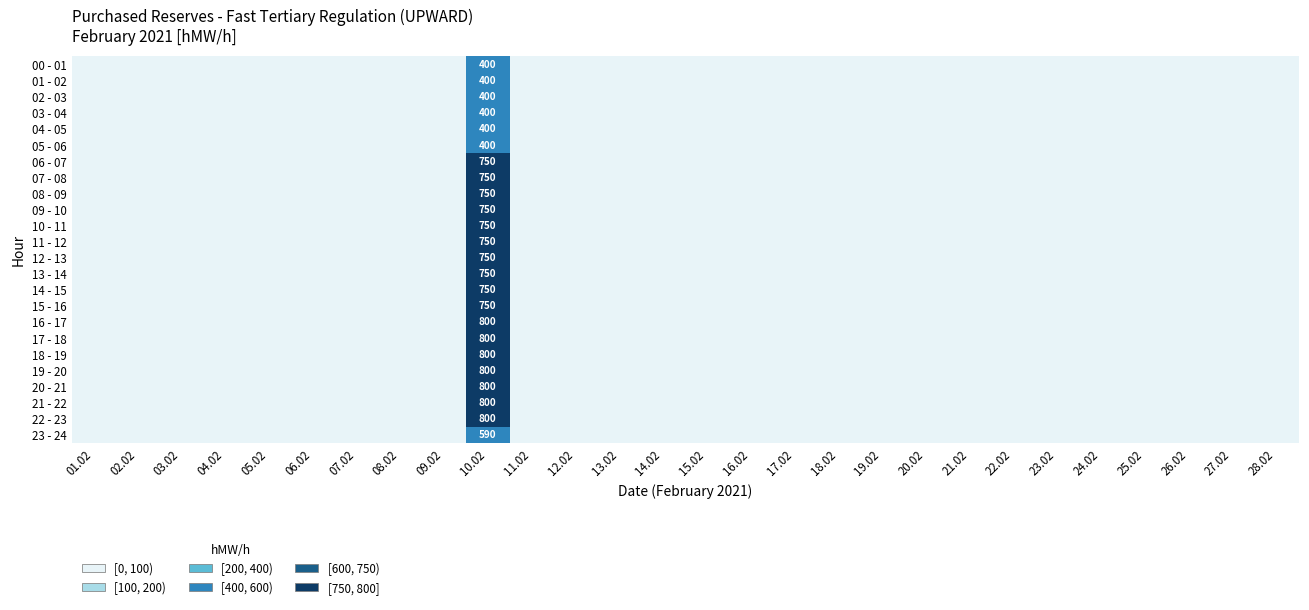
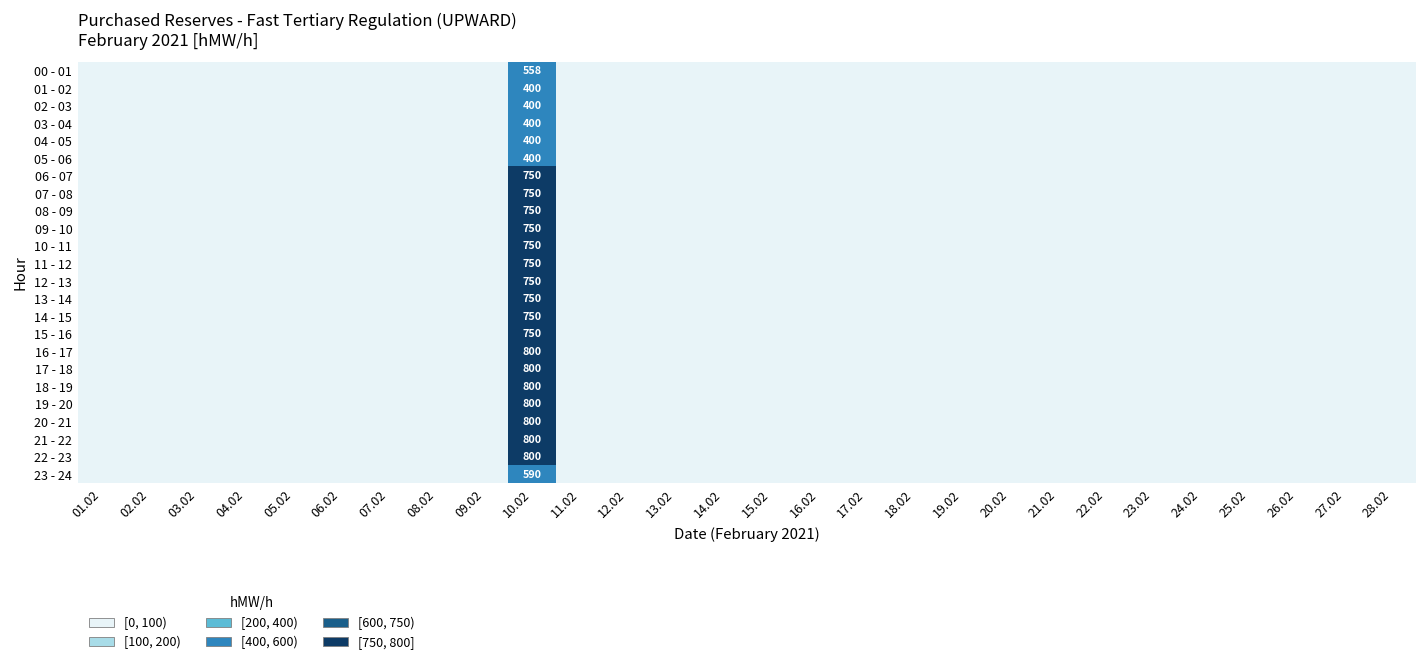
  {
    "00 - 01": {
-     "10.02": 400
+     "10.02": 558
    },
    "01 - 02": {
      "10.02": 400
    },
    "02 - 03": {
      "10.02": 400
    },
    "03 - 04": {
      "10.02": 400
    },
    "04 - 05": {
      "10.02": 400
    },
    "05 - 06": {
      "10.02": 400
    },
    "06 - 07": {
      "10.02": 750
    },
    "07 - 08": {
      "10.02": 750
    },
    "08 - 09": {
      "10.02": 750
    },
    "09 - 10": {
      "10.02": 750
    },
    "10 - 11": {
      "10.02": 750
    },
    "11 - 12": {
      "10.02": 750
    },
    "12 - 13": {
      "10.02": 750
    },
    "13 - 14": {
      "10.02": 750
    },
    "14 - 15": {
      "10.02": 750
    },
    "15 - 16": {
      "10.02": 750
    },
    "16 - 17": {
      "10.02": 800
    },
    "17 - 18": {
      "10.02": 800
    },
    "18 - 19": {
      "10.02": 800
    },
    "19 - 20": {
      "10.02": 800
    },
    "20 - 21": {
      "10.02": 800
    },
    "21 - 22": {
      "10.02": 800
    },
    "22 - 23": {
      "10.02": 800
    },
    "23 - 24": {
      "10.02": 590
    }
  }
